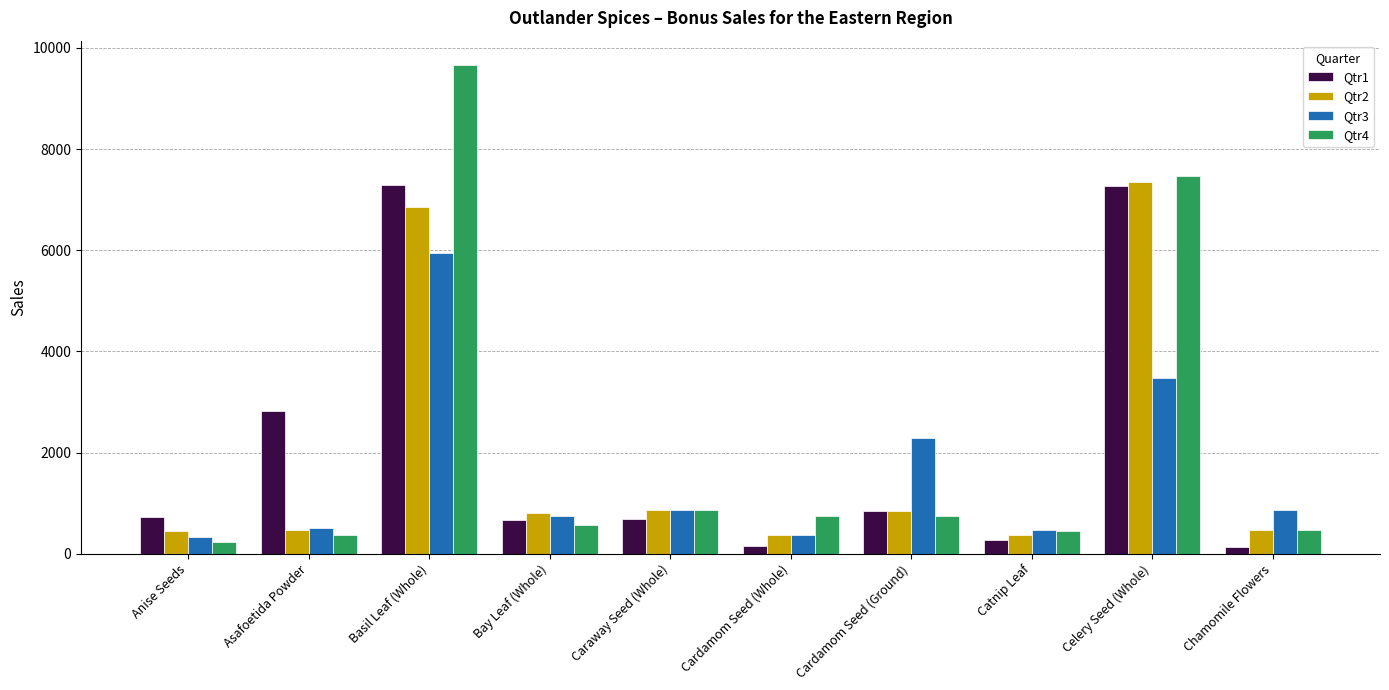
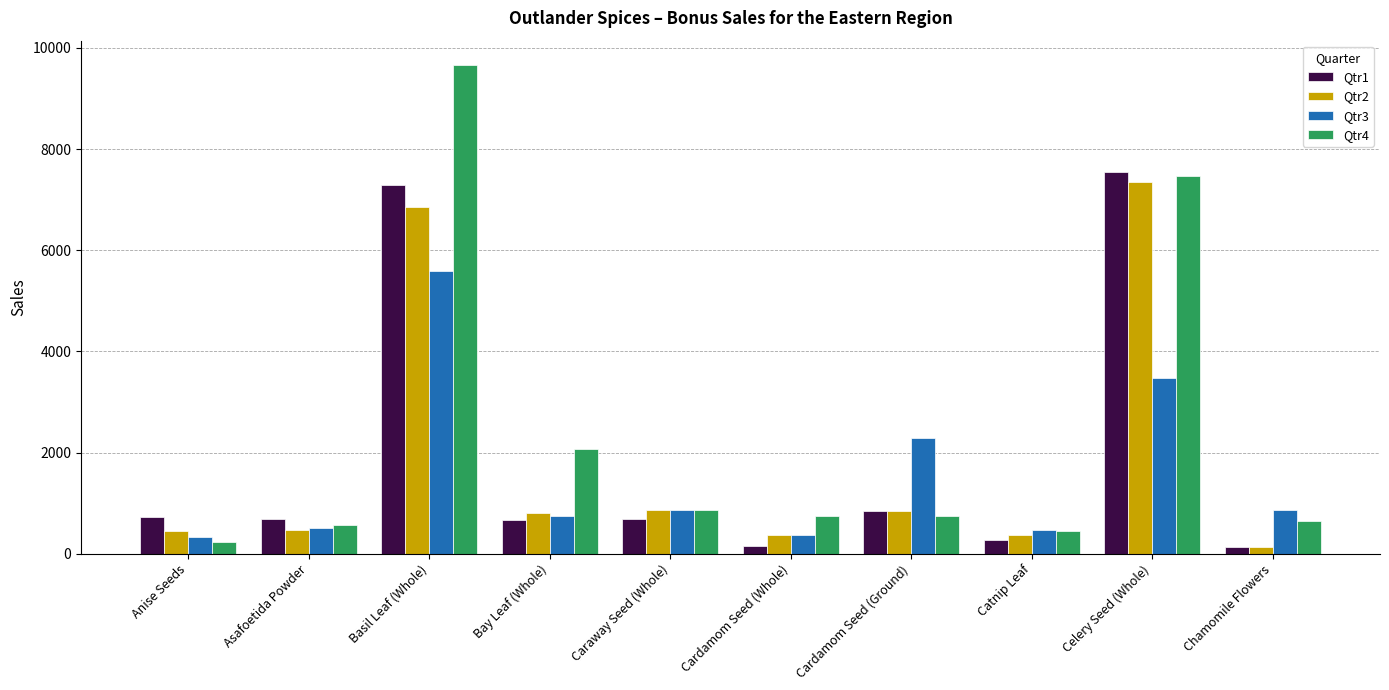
  {
    "Qtr1": {
      "Anise Seeds": 700,
-     "Asafoetida Powder": 2800,
+     "Asafoetida Powder": 700,
      "Basil Leaf (Whole)": 7300,
      "Bay Leaf (Whole)": 700,
      "Caraway Seed (Whole)": 700,
      "Cardamom Seed (Whole)": 100,
      "Cardamom Seed (Ground)": 800,
      "Catnip Leaf": 300,
-     "Celery Seed (Whole)": 7300,
+     "Celery Seed (Whole)": 7500,
      "Chamomile Flowers": 100
    },
    "Qtr2": {
      "Anise Seeds": 500,
      "Asafoetida Powder": 500,
      "Basil Leaf (Whole)": 6900,
      "Bay Leaf (Whole)": 800,
      "Caraway Seed (Whole)": 900,
      "Cardamom Seed (Whole)": 400,
      "Cardamom Seed (Ground)": 800,
      "Catnip Leaf": 400,
      "Celery Seed (Whole)": 7300,
-     "Chamomile Flowers": 500
+     "Chamomile Flowers": 100
    },
    "Qtr3": {
      "Anise Seeds": 300,
      "Asafoetida Powder": 500,
-     "Basil Leaf (Whole)": 6000,
+     "Basil Leaf (Whole)": 5600,
      "Bay Leaf (Whole)": 800,
      "Caraway Seed (Whole)": 900,
      "Cardamom Seed (Whole)": 400,
      "Cardamom Seed (Ground)": 2300,
      "Catnip Leaf": 500,
      "Celery Seed (Whole)": 3500,
      "Chamomile Flowers": 900
    },
    "Qtr4": {
      "Anise Seeds": 200,
-     "Asafoetida Powder": 400,
+     "Asafoetida Powder": 600,
      "Basil Leaf (Whole)": 9700,
-     "Bay Leaf (Whole)": 600,
+     "Bay Leaf (Whole)": 2100,
      "Caraway Seed (Whole)": 900,
      "Cardamom Seed (Whole)": 700,
      "Cardamom Seed (Ground)": 700,
      "Catnip Leaf": 500,
      "Celery Seed (Whole)": 7500,
-     "Chamomile Flowers": 500
+     "Chamomile Flowers": 600
    }
  }
